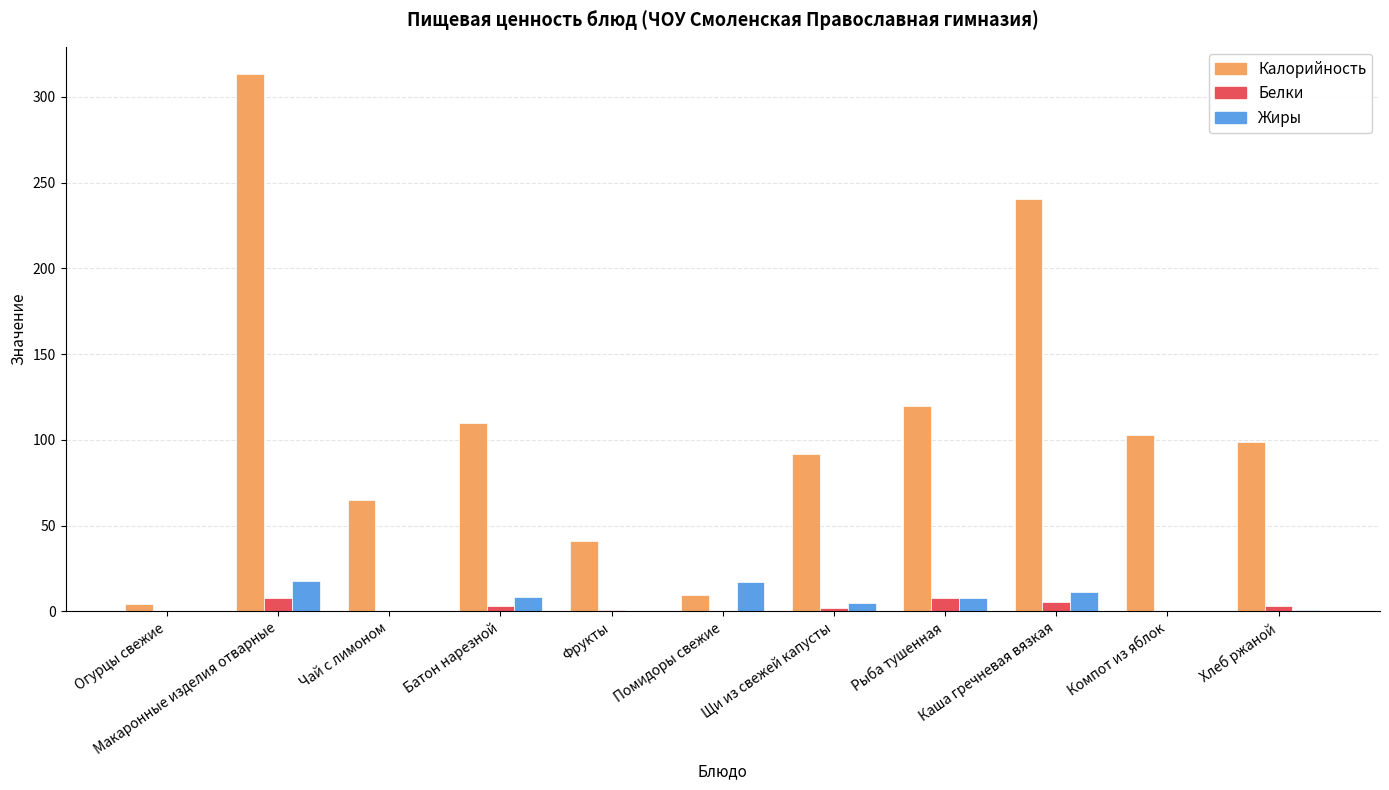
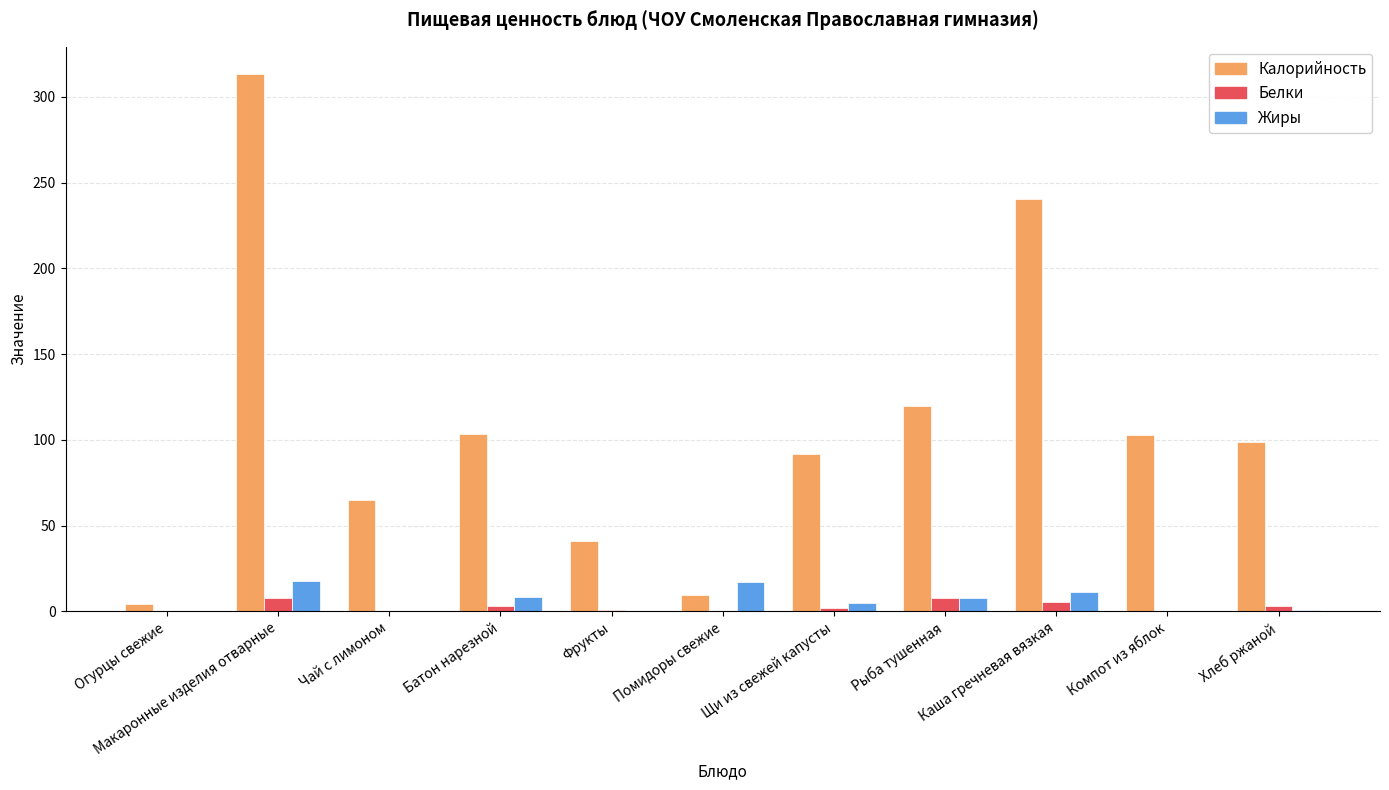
  {
    "Калорийность": {
      "Огурцы свежие": 4,
      "Макаронные изделия отварные": 313,
      "Чай с лимоном": 65,
-     "Батон нарезной": 110,
+     "Батон нарезной": 104,
      "Фрукты": 41,
      "Помидоры свежие": 10,
      "Щи из свежей капусты": 92,
      "Рыба тушенная": 120,
      "Каша гречневая вязкая": 240,
      "Компот из яблок": 103,
      "Хлеб ржаной": 99
    },
    "Белки": {
      "Макаронные изделия отварные": 8,
      "Батон нарезной": 3,
      "Щи из свежей капусты": 2,
      "Рыба тушенная": 8,
      "Каша гречневая вязкая": 5,
      "Хлеб ржаной": 3
    },
    "Жиры": {
      "Макаронные изделия отварные": 18,
      "Чай с лимоном": 0,
      "Батон нарезной": 9,
      "Помидоры свежие": 17,
      "Щи из свежей капусты": 5,
      "Рыба тушенная": 8,
      "Каша гречневая вязкая": 11
    }
  }
